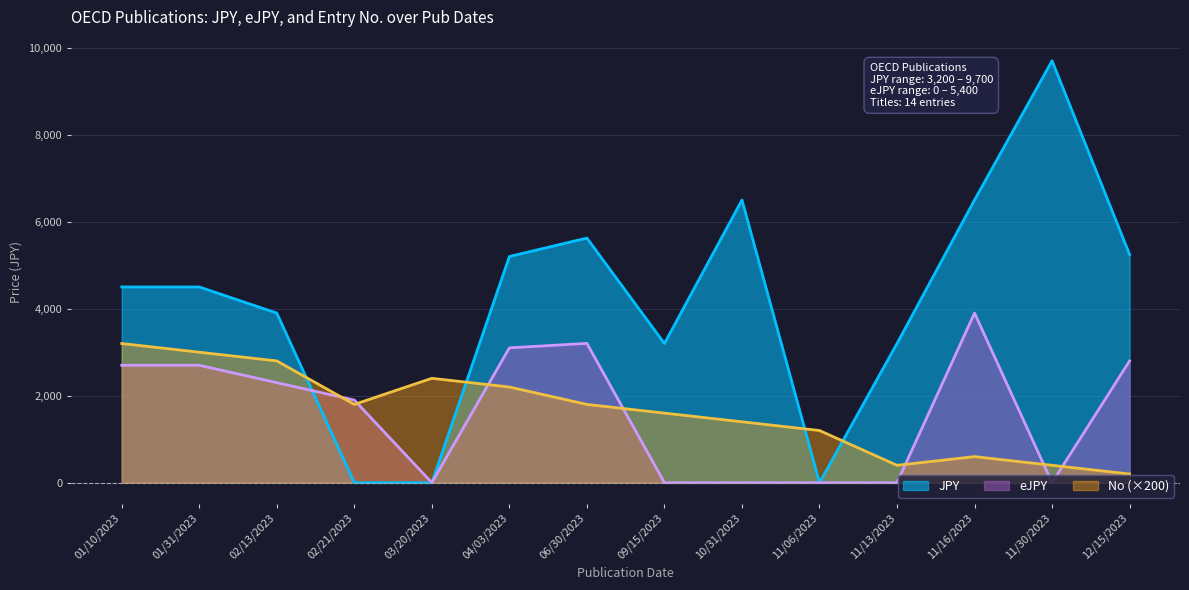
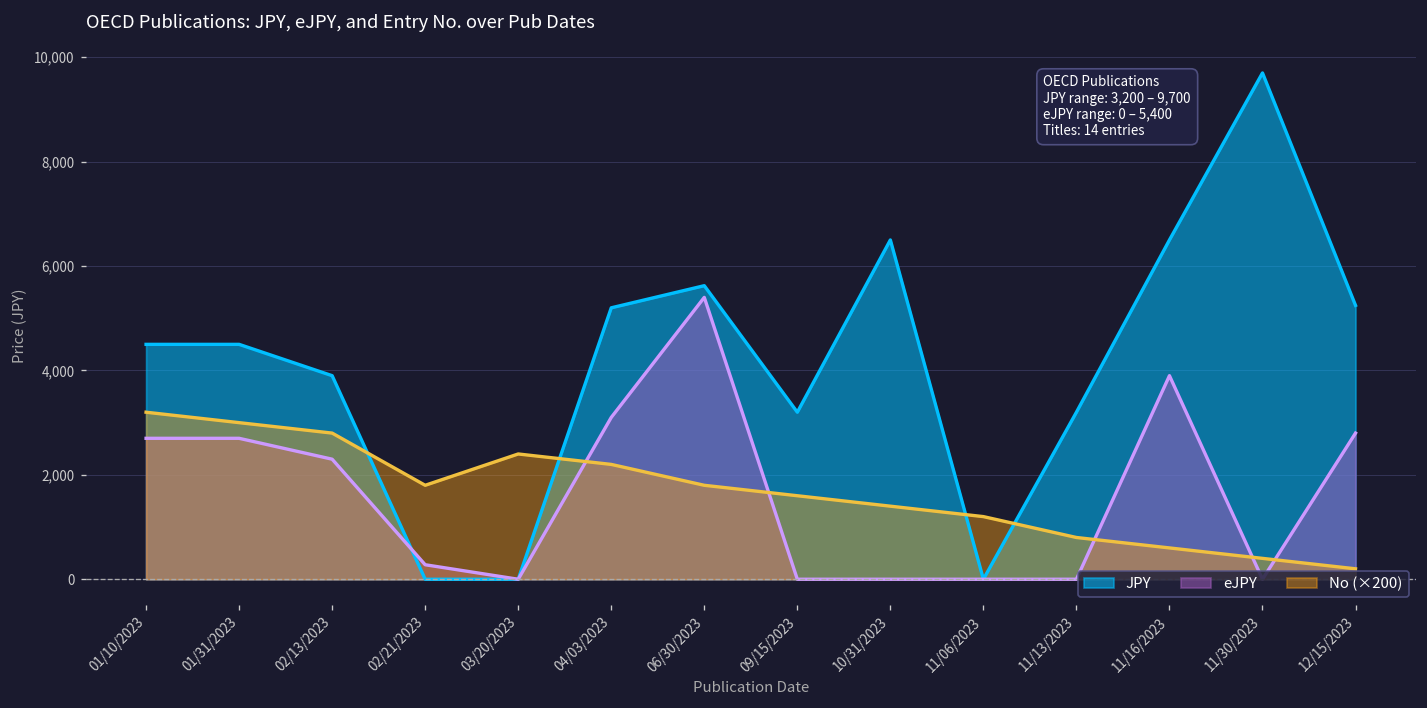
  {
    "JPY": {
      "01/10/2023": "4,500",
      "01/31/2023": "4,500",
      "02/13/2023": "3,900",
      "02/21/2023": "0",
      "04/03/2023": "5,200",
      "06/30/2023": "5,600",
      "09/15/2023": "3,200",
      "10/31/2023": "6,500",
      "11/13/2023": "3,200",
      "11/16/2023": "6,500",
      "11/30/2023": "9,700",
      "12/15/2023": "5,200"
    },
    "eJPY": {
      "01/10/2023": "2,700",
      "01/31/2023": "2,700",
      "02/13/2023": "2,300",
-     "02/21/2023": "1,900",
+     "02/21/2023": "300",
      "04/03/2023": "3,100",
-     "06/30/2023": "3,200",
+     "06/30/2023": "5,400",
      "09/15/2023": "0",
      "10/31/2023": "0",
      "11/13/2023": "0",
      "11/16/2023": "3,900",
      "12/15/2023": "2,800"
    },
    "No (×200)": {
      "01/10/2023": "3,200",
      "01/31/2023": "3,000",
      "02/13/2023": "2,800",
      "02/21/2023": "1,800",
      "03/20/2023": "2,400",
      "04/03/2023": "2,200",
      "06/30/2023": "1,800",
      "09/15/2023": "1,600",
      "10/31/2023": "1,400",
      "11/06/2023": "1,200",
-     "11/13/2023": "400",
+     "11/13/2023": "800",
      "11/16/2023": "600",
      "11/30/2023": "400",
      "12/15/2023": "200"
    }
  }
